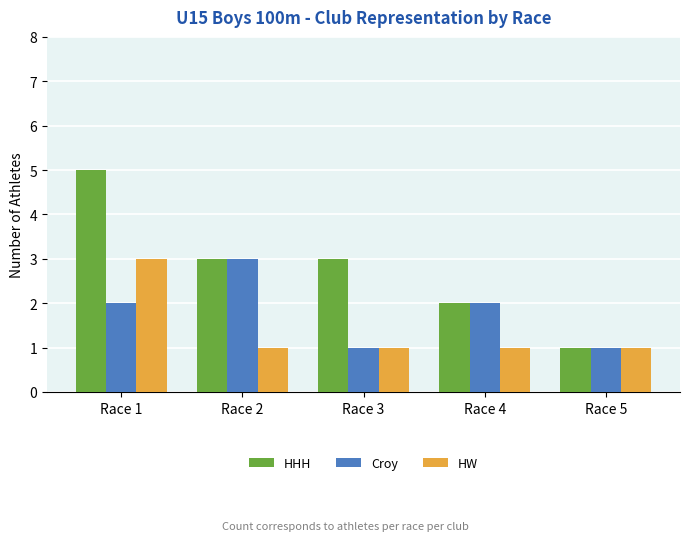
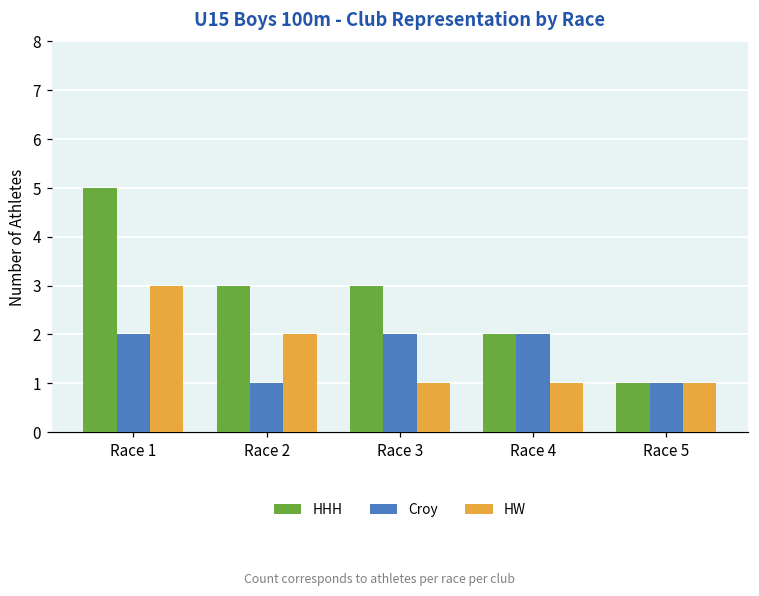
  {
    "HHH": {
      "Race 1": 5,
      "Race 2": 3,
      "Race 3": 3,
      "Race 4": 2,
      "Race 5": 1
    },
    "Croy": {
      "Race 1": 2,
-     "Race 2": 3,
-     "Race 3": 1,
+     "Race 2": 1,
+     "Race 3": 2,
      "Race 4": 2,
      "Race 5": 1
    },
    "HW": {
      "Race 1": 3,
-     "Race 2": 1,
+     "Race 2": 2,
      "Race 3": 1,
      "Race 4": 1,
      "Race 5": 1
    }
  }
